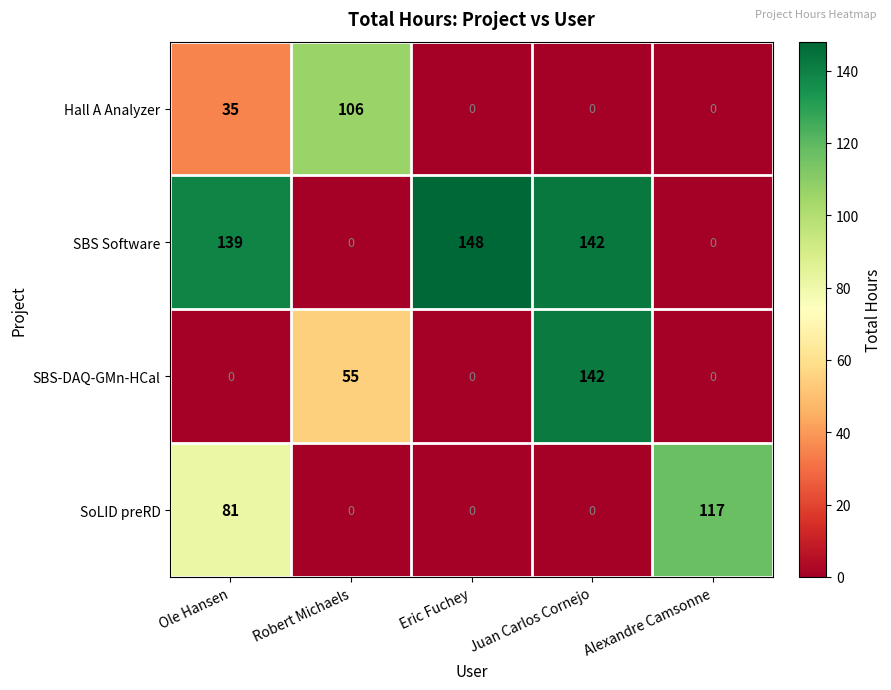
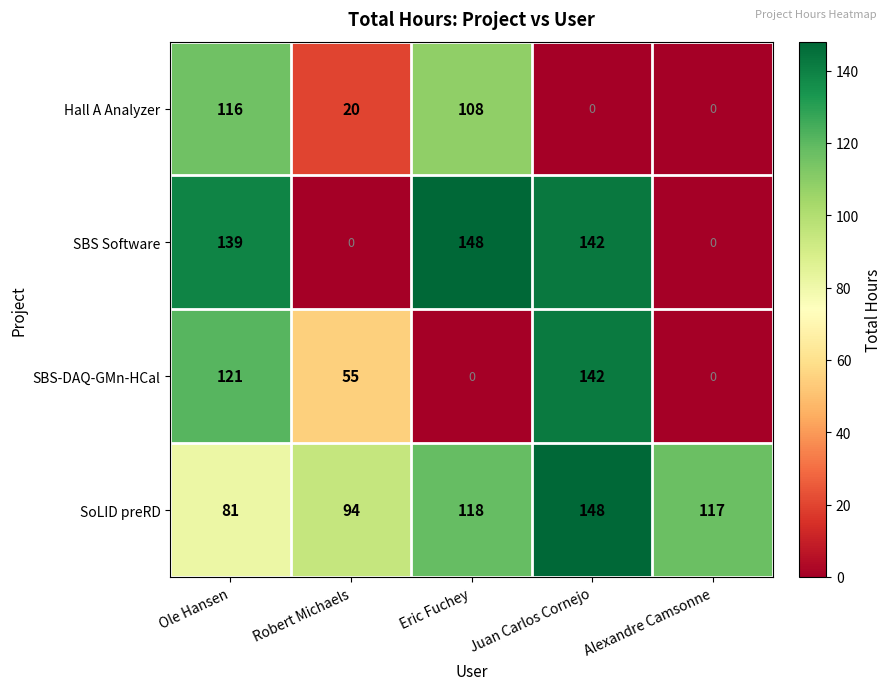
  {
    "Hall A Analyzer": {
-     "Ole Hansen": 35,
-     "Robert Michaels": 106,
-     "Eric Fuchey": 0,
+     "Ole Hansen": 116,
+     "Robert Michaels": 20,
+     "Eric Fuchey": 108,
      "Juan Carlos Cornejo": 0,
      "Alexandre Camsonne": 0
    },
    "SBS Software": {
      "Ole Hansen": 139,
      "Robert Michaels": 0,
      "Eric Fuchey": 148,
      "Juan Carlos Cornejo": 142,
      "Alexandre Camsonne": 0
    },
    "SBS-DAQ-GMn-HCal": {
-     "Ole Hansen": 0,
+     "Ole Hansen": 121,
      "Robert Michaels": 55,
      "Eric Fuchey": 0,
      "Juan Carlos Cornejo": 142,
      "Alexandre Camsonne": 0
    },
    "SoLID preRD": {
      "Ole Hansen": 81,
-     "Robert Michaels": 0,
-     "Eric Fuchey": 0,
-     "Juan Carlos Cornejo": 0,
+     "Robert Michaels": 94,
+     "Eric Fuchey": 118,
+     "Juan Carlos Cornejo": 148,
      "Alexandre Camsonne": 117
    }
  }
